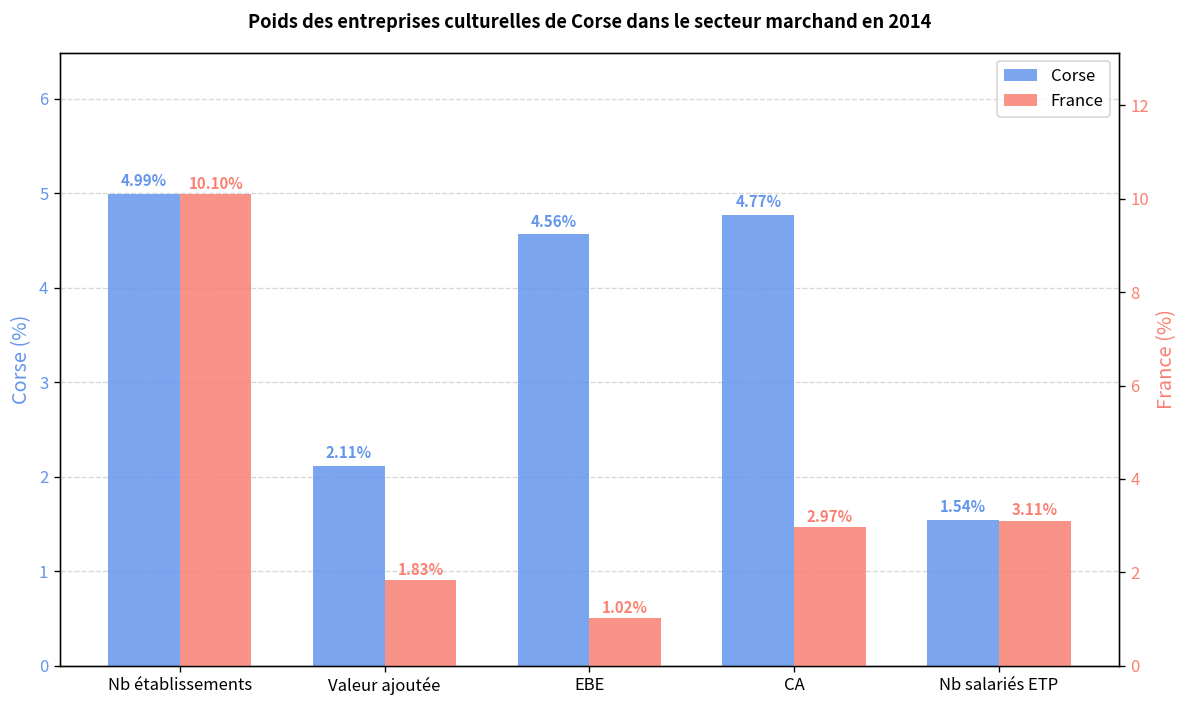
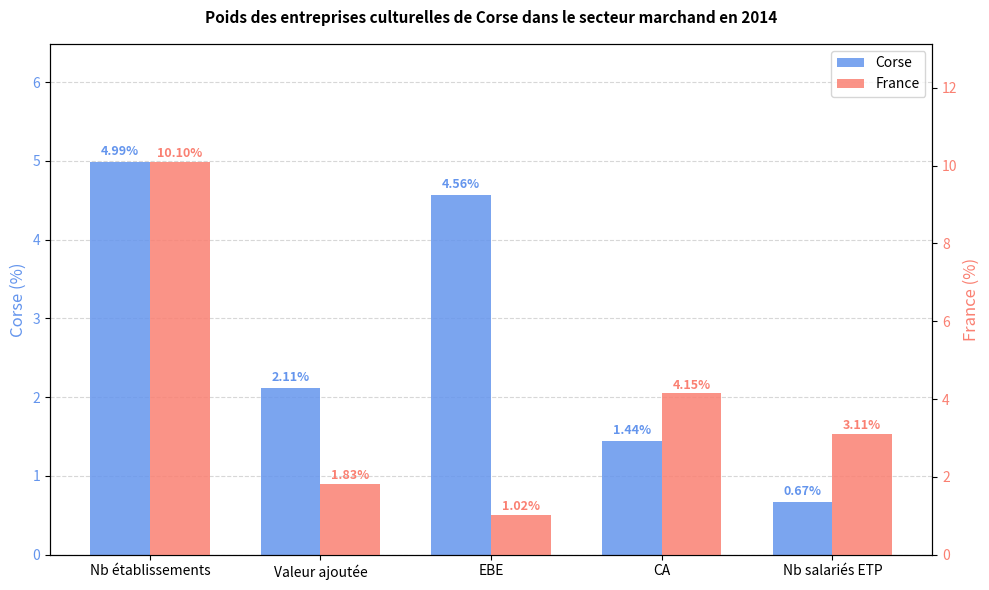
  {
    "Corse": {
      "Nb établissements": "4.99%",
      "Valeur ajoutée": "2.11%",
      "EBE": "4.56%",
-     "CA": "4.77%",
-     "Nb salariés ETP": "1.54%"
+     "CA": "1.44%",
+     "Nb salariés ETP": "0.67%"
    },
    "France": {
      "Nb établissements": "10.10%",
      "Valeur ajoutée": "1.83%",
      "EBE": "1.02%",
-     "CA": "2.97%",
+     "CA": "4.15%",
      "Nb salariés ETP": "3.11%"
    }
  }
